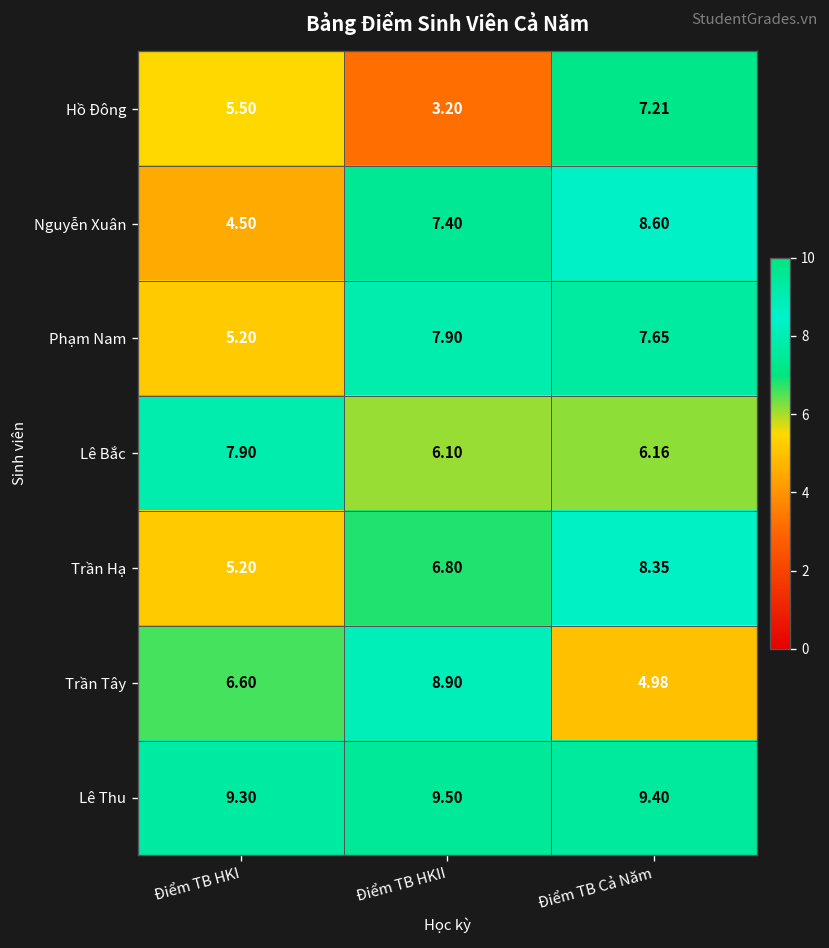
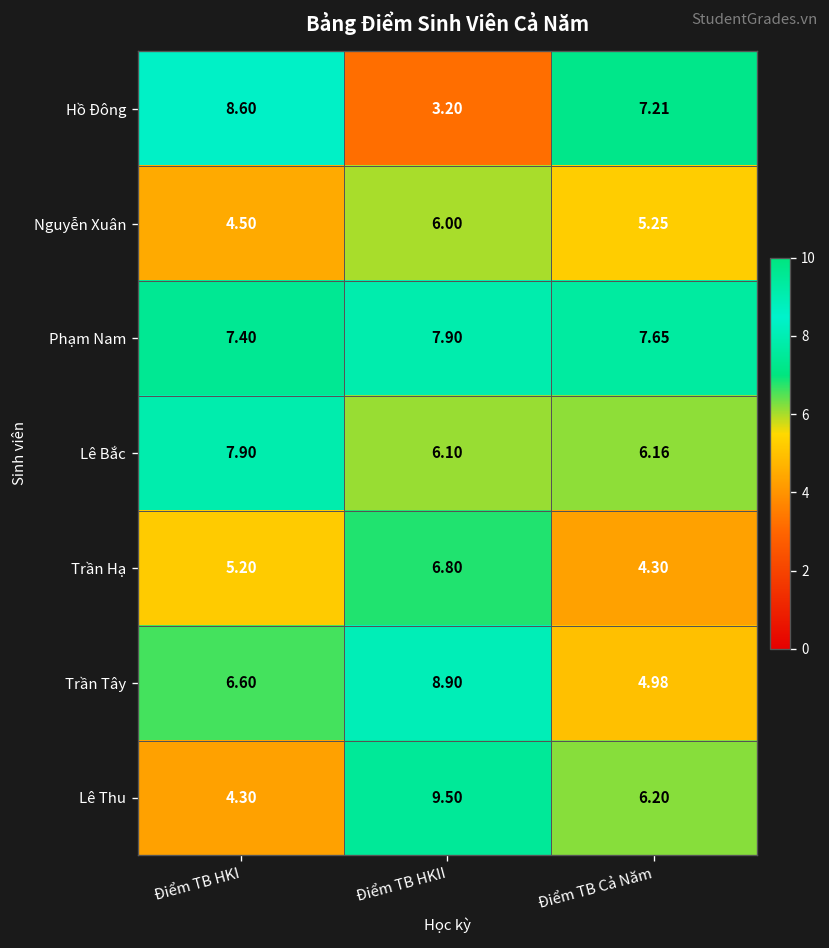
  {
    "Hồ Đông": {
-     "Điểm TB HKI": 5.50,
+     "Điểm TB HKI": 8.60,
      "Điểm TB HKII": 3.20,
      "Điểm TB Cả Năm": 7.21
    },
    "Nguyễn Xuân": {
      "Điểm TB HKI": 4.50,
-     "Điểm TB HKII": 7.40,
-     "Điểm TB Cả Năm": 8.60
+     "Điểm TB HKII": 6.00,
+     "Điểm TB Cả Năm": 5.25
    },
    "Phạm Nam": {
-     "Điểm TB HKI": 5.20,
+     "Điểm TB HKI": 7.40,
      "Điểm TB HKII": 7.90,
      "Điểm TB Cả Năm": 7.65
    },
    "Lê Bắc": {
      "Điểm TB HKI": 7.90,
      "Điểm TB HKII": 6.10,
      "Điểm TB Cả Năm": 6.16
    },
    "Trần Hạ": {
      "Điểm TB HKI": 5.20,
      "Điểm TB HKII": 6.80,
-     "Điểm TB Cả Năm": 8.35
+     "Điểm TB Cả Năm": 4.30
    },
    "Trần Tây": {
      "Điểm TB HKI": 6.60,
      "Điểm TB HKII": 8.90,
      "Điểm TB Cả Năm": 4.98
    },
    "Lê Thu": {
-     "Điểm TB HKI": 9.30,
+     "Điểm TB HKI": 4.30,
      "Điểm TB HKII": 9.50,
-     "Điểm TB Cả Năm": 9.40
+     "Điểm TB Cả Năm": 6.20
    }
  }
